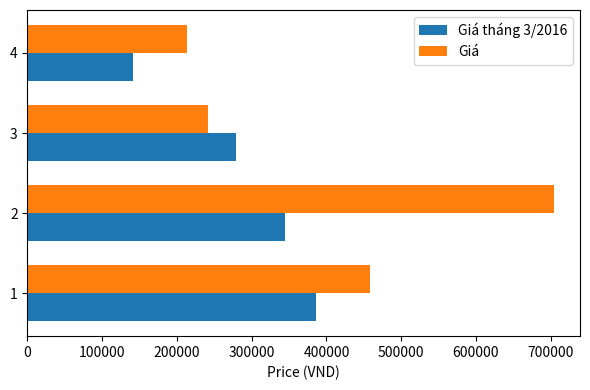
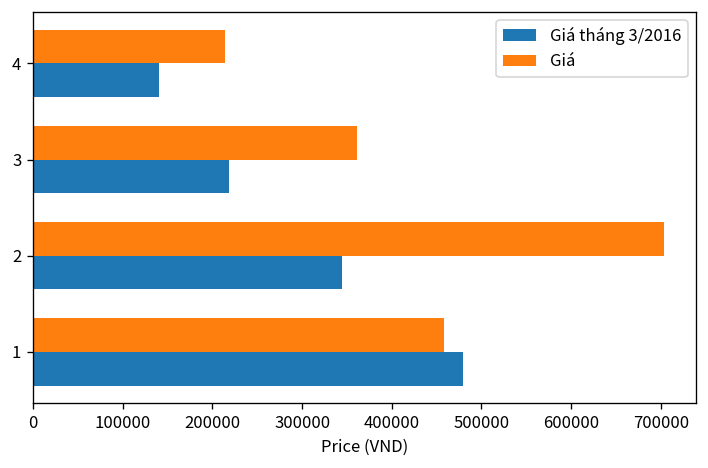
  {
    "Giá tháng 3/2016": {
      "4": 140000,
-     "3": 280000,
+     "3": 220000,
      "2": 340000,
-     "1": 390000
+     "1": 480000
    },
    "Giá": {
      "4": 210000,
-     "3": 240000,
+     "3": 360000,
      "2": 700000,
      "1": 460000
    }
  }
